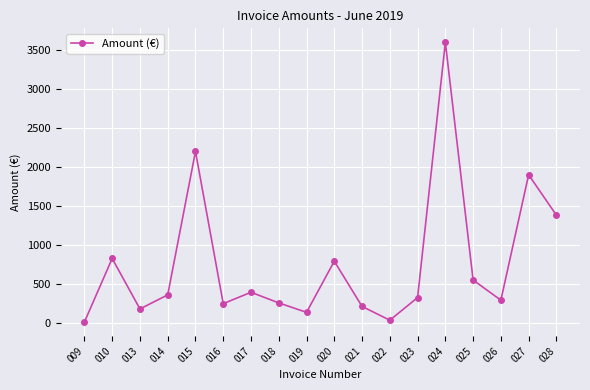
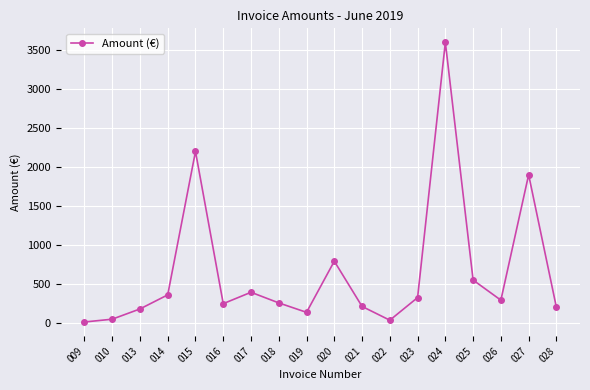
  {
    "009": 0,
-   "010": 800,
+   "010": 0,
    "013": 200,
    "014": 400,
    "015": 2200,
    "016": 200,
    "017": 400,
    "018": 300,
    "019": 100,
    "020": 800,
    "021": 200,
    "022": 0,
    "023": 300,
    "024": 3600,
    "025": 600,
    "026": 300,
    "027": 1900,
-   "028": 1400
+   "028": 200
  }
